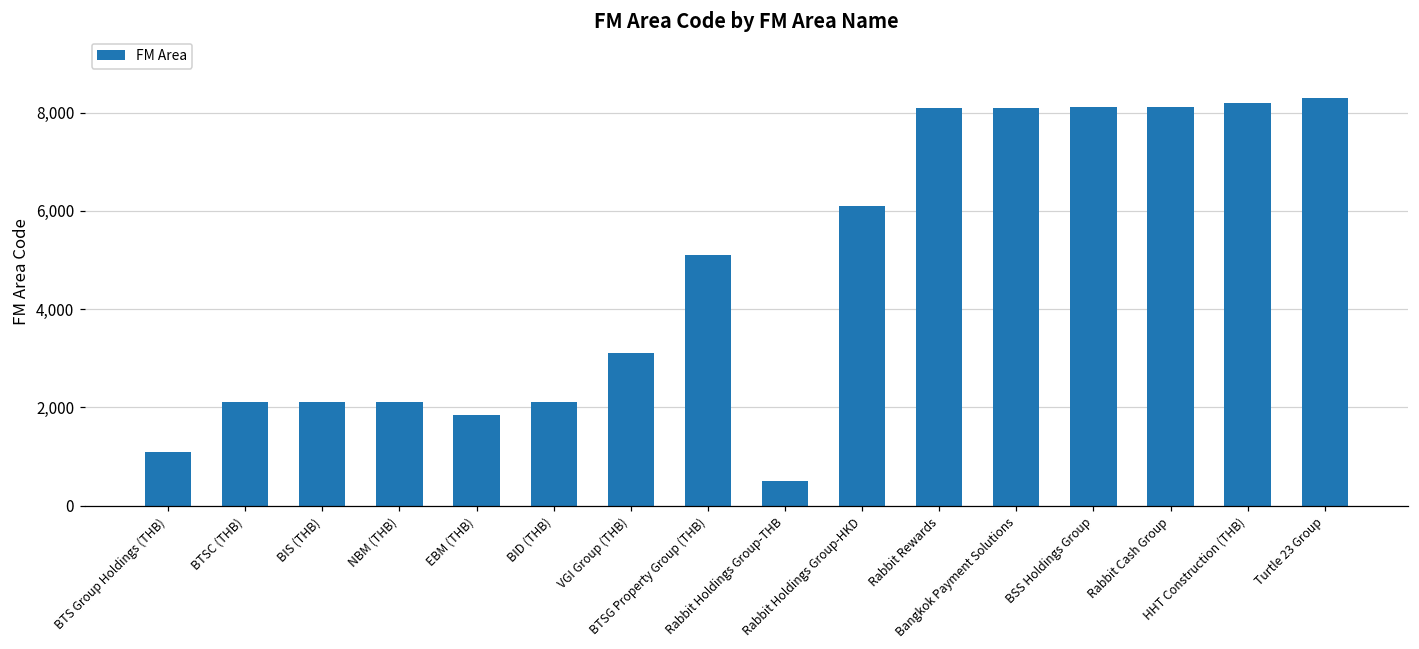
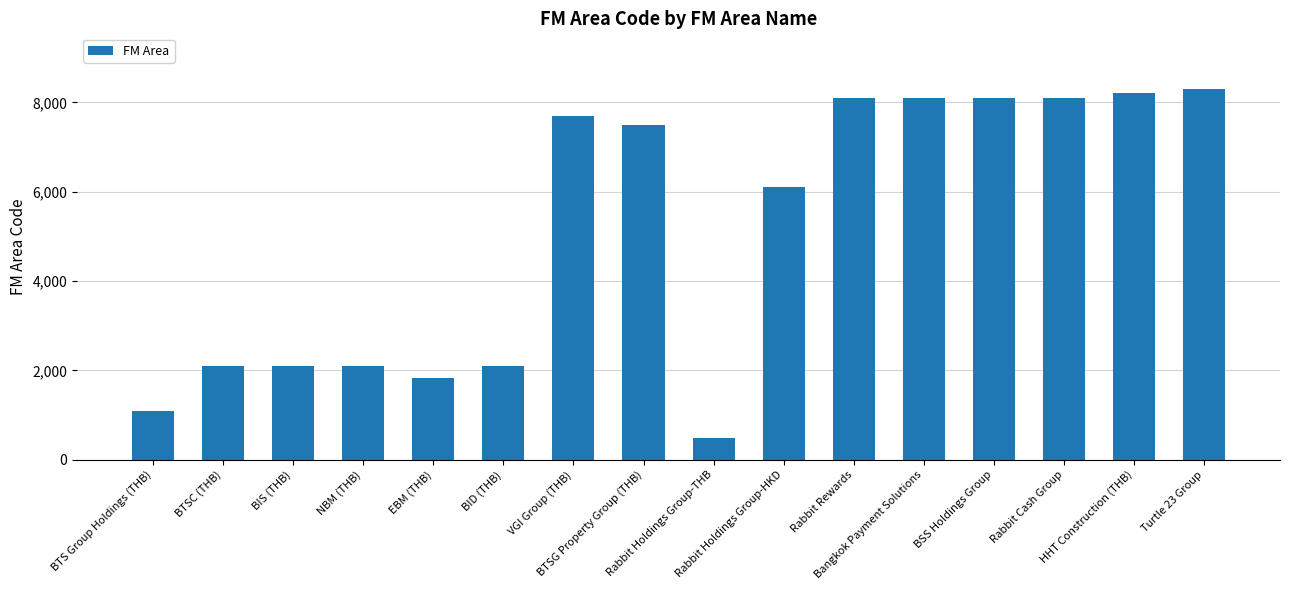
  {
    "BTS Group Holdings (THB)": "1,100",
    "BTSC (THB)": "2,100",
    "BIS (THB)": "2,100",
    "NBM (THB)": "2,100",
    "EBM (THB)": "1,800",
    "BID (THB)": "2,100",
-   "VGI Group (THB)": "3,100",
-   "BTSG Property Group (THB)": "5,100",
+   "VGI Group (THB)": "7,700",
+   "BTSG Property Group (THB)": "7,500",
    "Rabbit Holdings Group-THB": "500",
    "Rabbit Holdings Group-HKD": "6,100",
    "Rabbit Rewards": "8,100",
    "Bangkok Payment Solutions": "8,100",
    "BSS Holdings Group": "8,100",
    "Rabbit Cash Group": "8,100",
    "HHT Construction (THB)": "8,200",
    "Turtle 23 Group": "8,300"
  }
